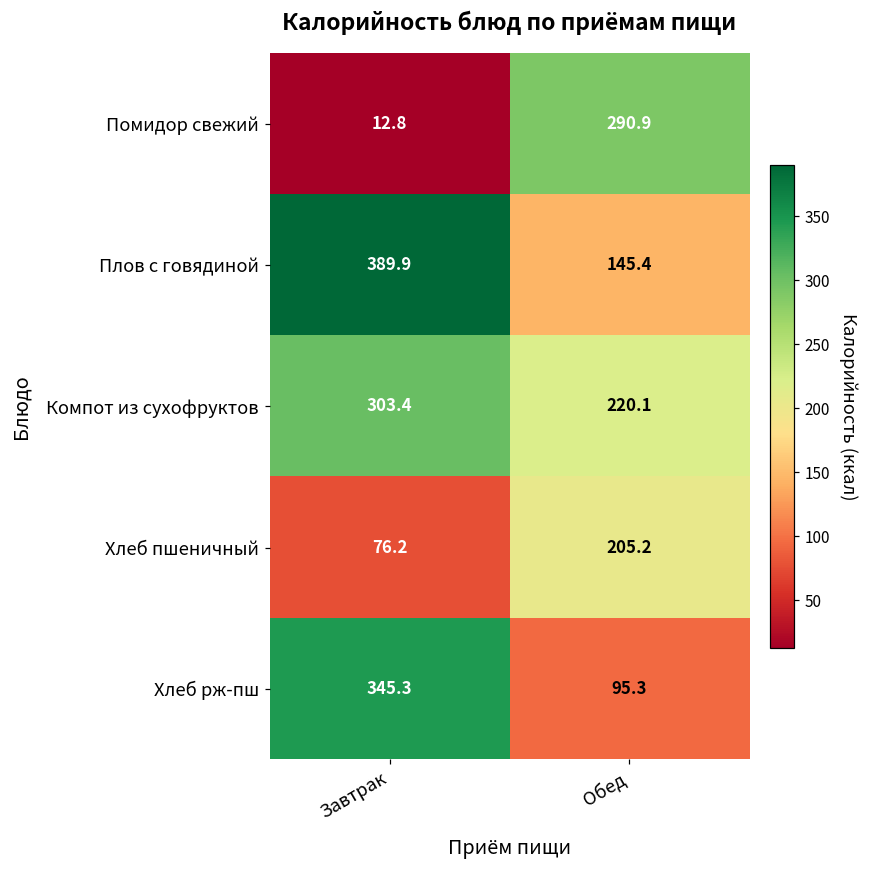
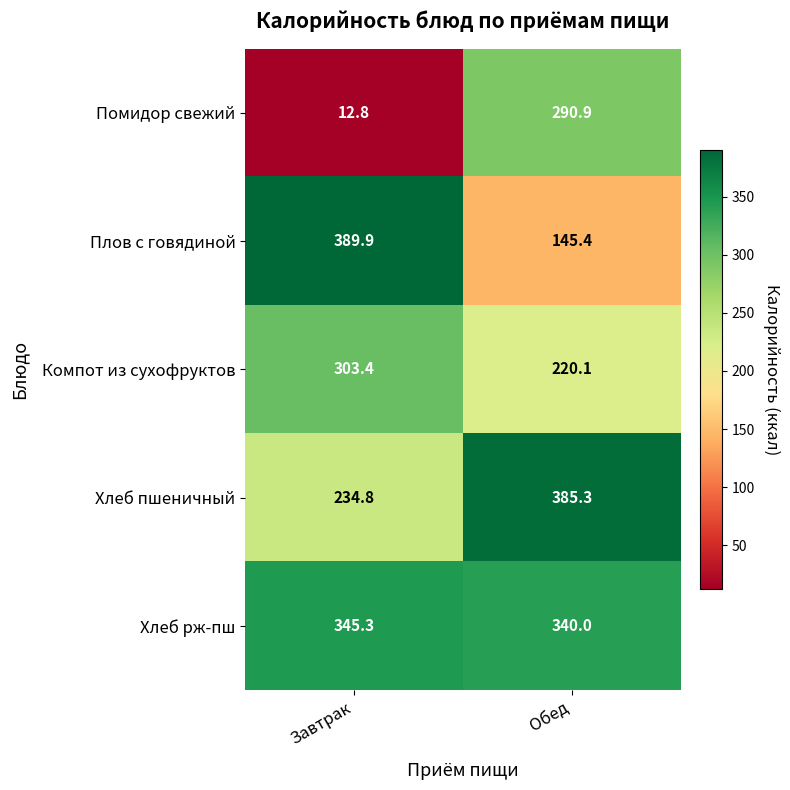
  {
    "Помидор свежий": {
      "Завтрак": 12.8,
      "Обед": 290.9
    },
    "Плов с говядиной": {
      "Завтрак": 389.9,
      "Обед": 145.4
    },
    "Компот из сухофруктов": {
      "Завтрак": 303.4,
      "Обед": 220.1
    },
    "Хлеб пшеничный": {
-     "Завтрак": 76.2,
-     "Обед": 205.2
+     "Завтрак": 234.8,
+     "Обед": 385.3
    },
    "Хлеб рж-пш": {
      "Завтрак": 345.3,
-     "Обед": 95.3
+     "Обед": 340.0
    }
  }
